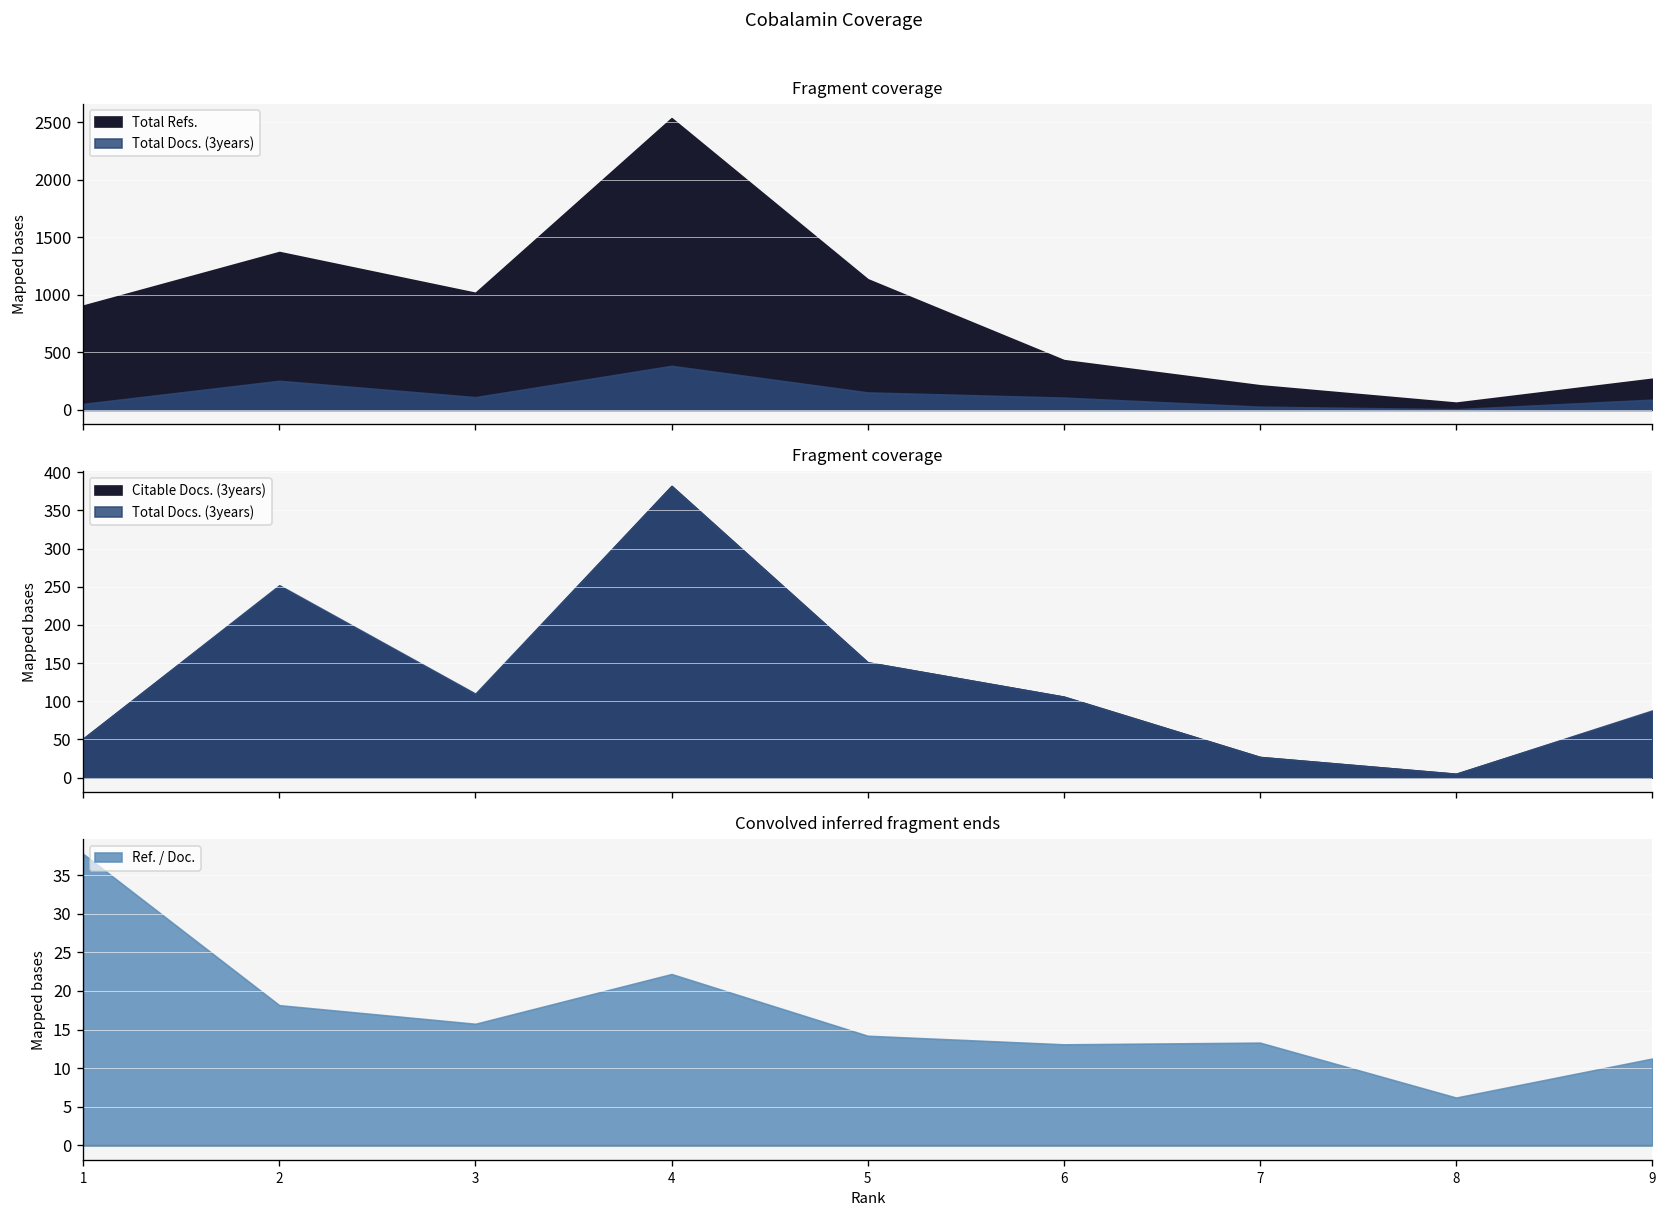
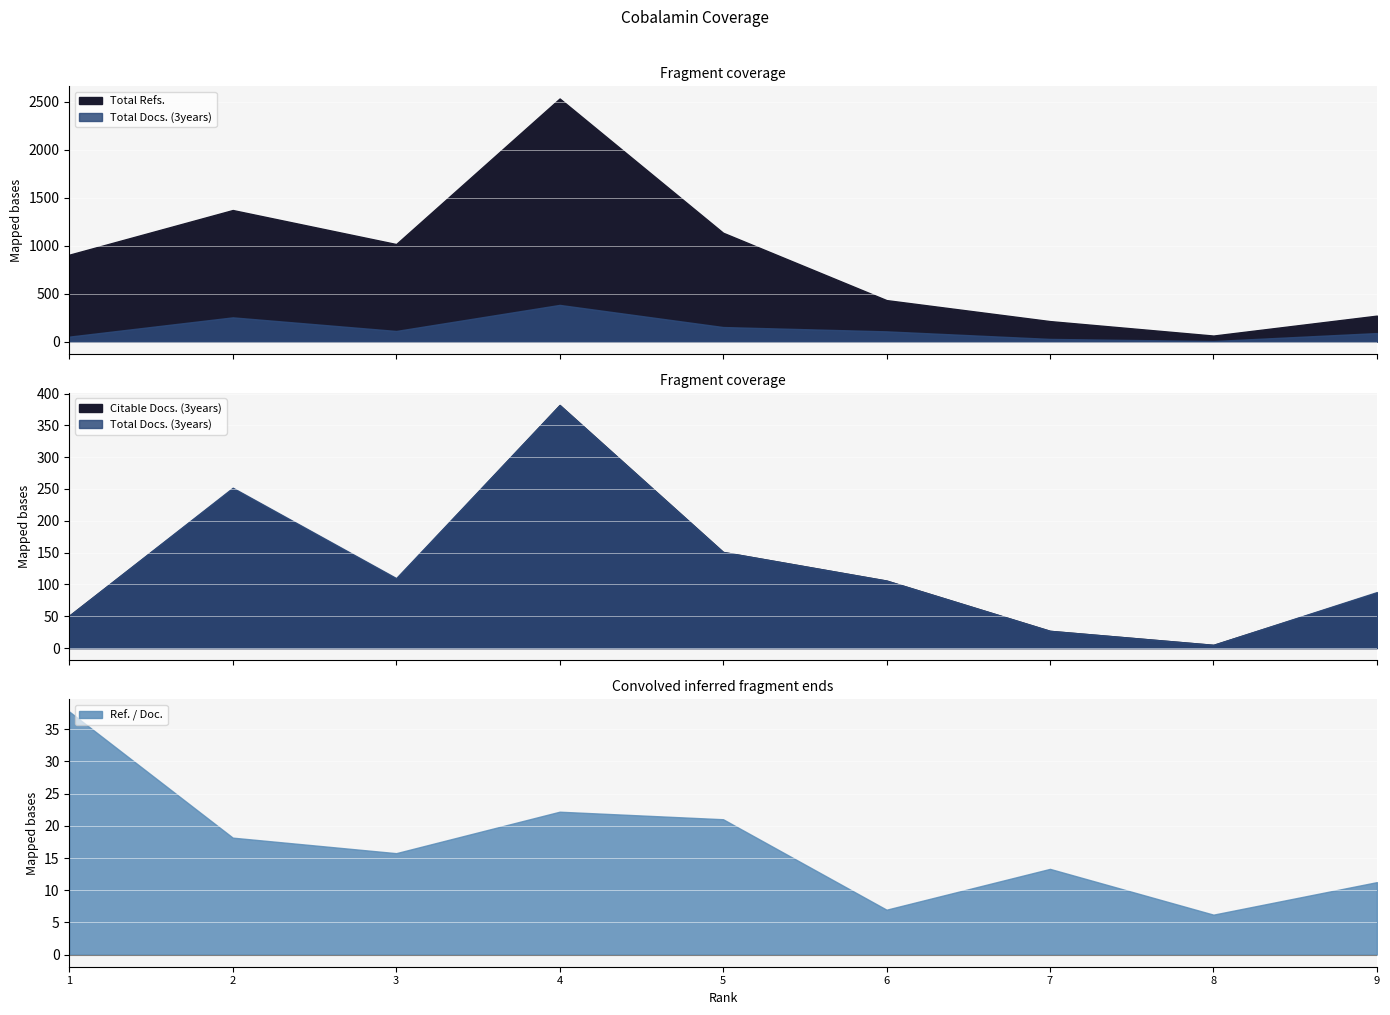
  {
    "Convolved inferred fragment ends": {
      "1": 38,
      "2": 18,
      "3": 16,
      "4": 22,
-     "5": 14,
-     "6": 13,
+     "5": 21,
+     "6": 7,
      "7": 13,
      "8": 6,
      "9": 11
    }
  }
